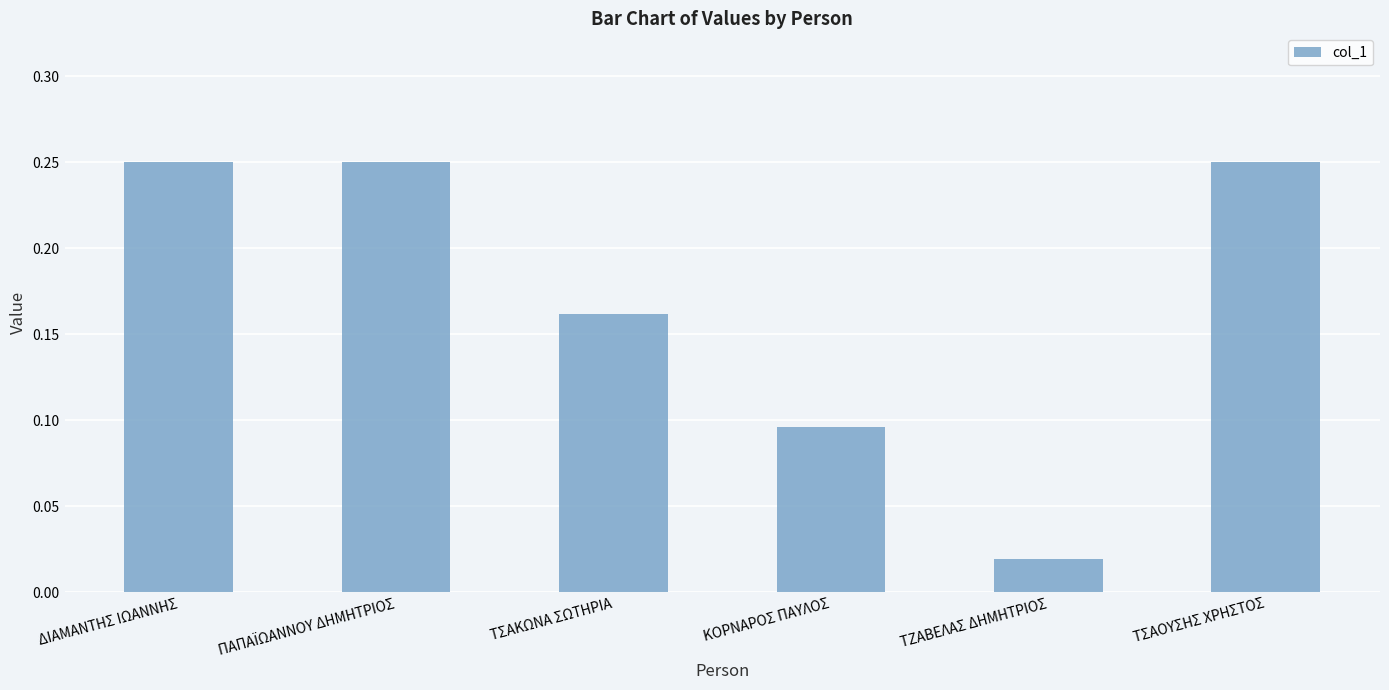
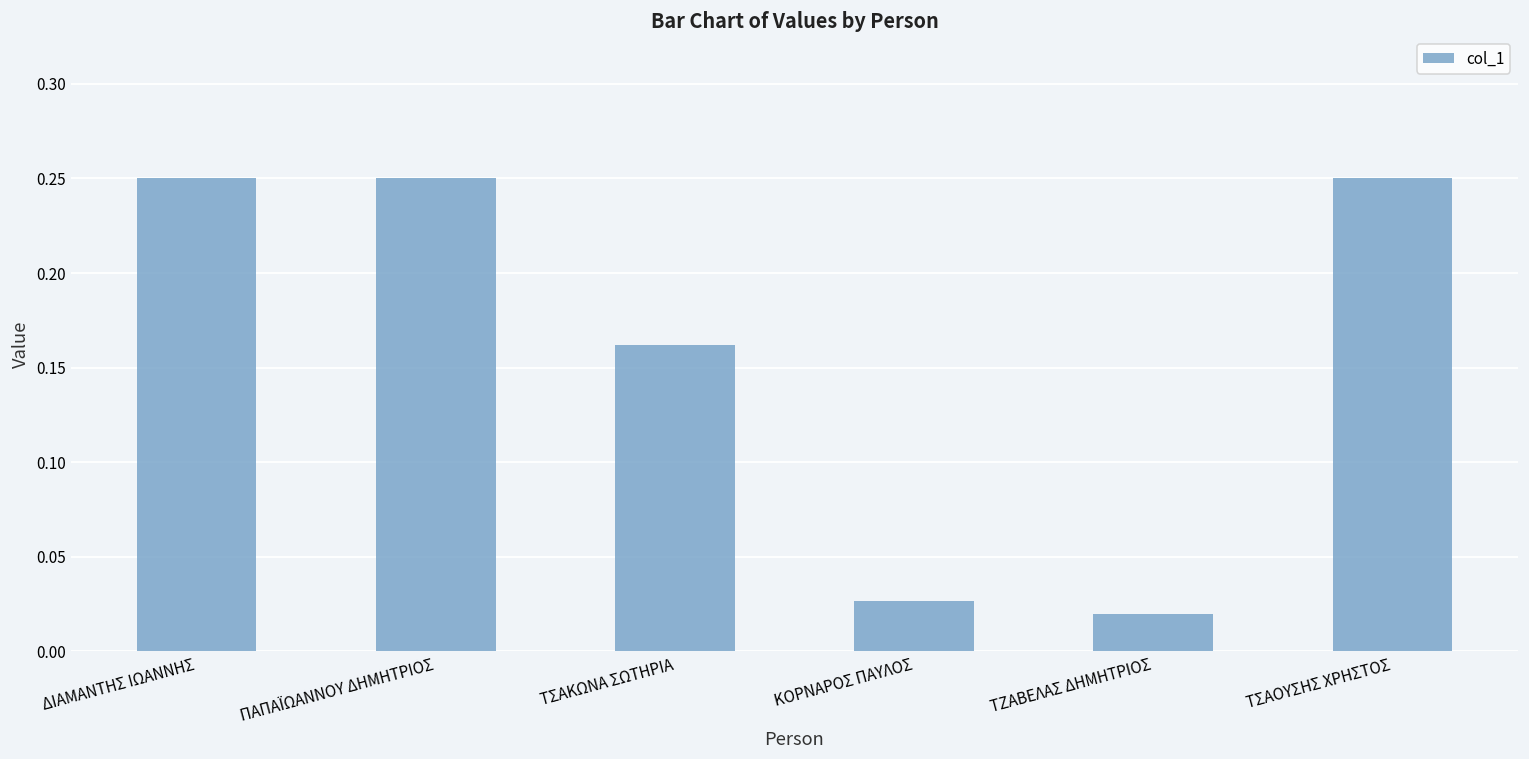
  {
    "ΔΙΑΜΑΝΤΗΣ ΙΩΑΝΝΗΣ": 0.250,
    "ΠΑΠΑΪΩΑΝΝΟΥ ΔΗΜΗΤΡΙΟΣ": 0.250,
    "ΤΣΑΚΩΝΑ ΣΩΤΗΡΙΑ": 0.162,
-   "ΚΟΡΝΑΡΟΣ ΠΑΥΛΟΣ": 0.096,
+   "ΚΟΡΝΑΡΟΣ ΠΑΥΛΟΣ": 0.027,
    "ΤΖΑΒΕΛΑΣ ΔΗΜΗΤΡΙΟΣ": 0.020,
    "ΤΣΑΟΥΣΗΣ ΧΡΗΣΤΟΣ": 0.250
  }
